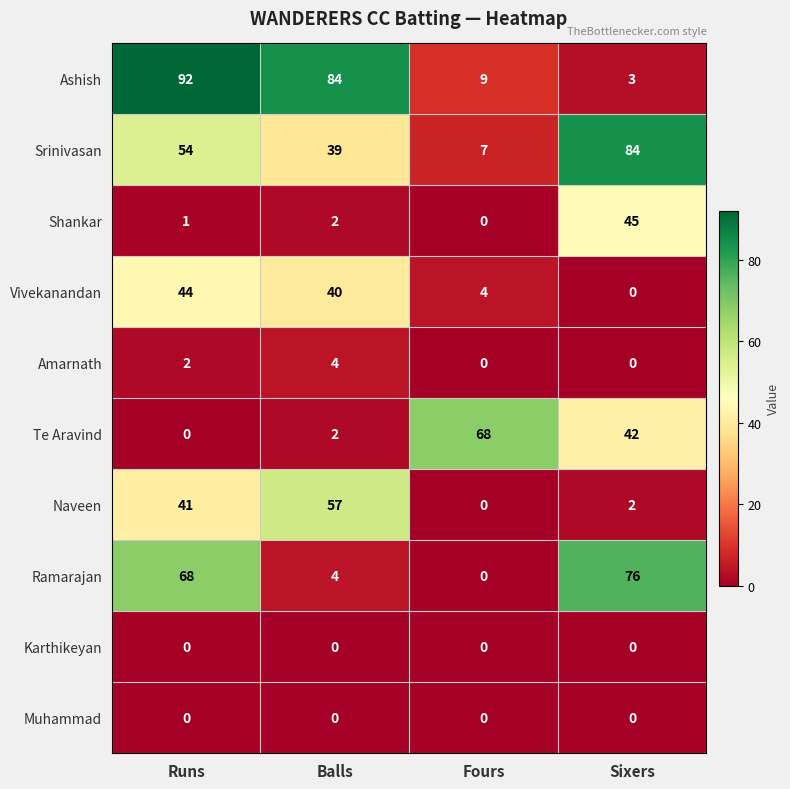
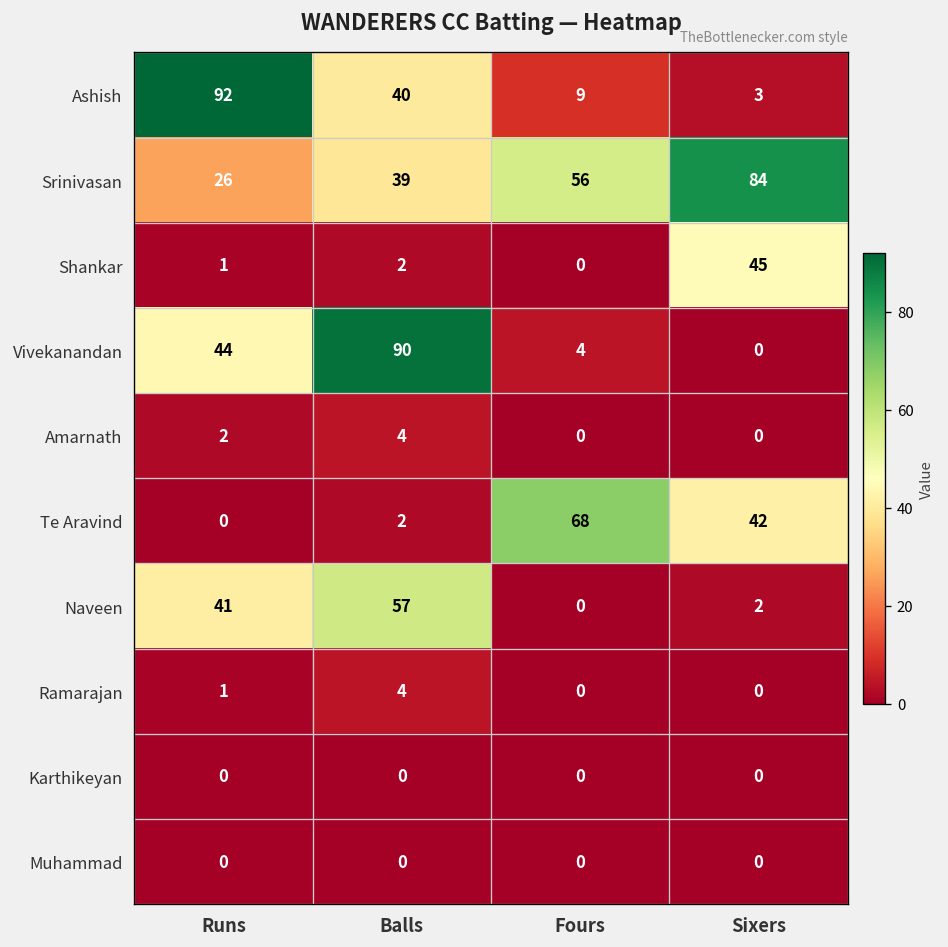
  {
    "Ashish": {
      "Runs": 92,
-     "Balls": 84,
+     "Balls": 40,
      "Fours": 9,
      "Sixers": 3
    },
    "Srinivasan": {
-     "Runs": 54,
+     "Runs": 26,
      "Balls": 39,
-     "Fours": 7,
+     "Fours": 56,
      "Sixers": 84
    },
    "Shankar": {
      "Runs": 1,
      "Balls": 2,
      "Fours": 0,
      "Sixers": 45
    },
    "Vivekanandan": {
      "Runs": 44,
-     "Balls": 40,
+     "Balls": 90,
      "Fours": 4,
      "Sixers": 0
    },
    "Amarnath": {
      "Runs": 2,
      "Balls": 4,
      "Fours": 0,
      "Sixers": 0
    },
    "Te Aravind": {
      "Runs": 0,
      "Balls": 2,
      "Fours": 68,
      "Sixers": 42
    },
    "Naveen": {
      "Runs": 41,
      "Balls": 57,
      "Fours": 0,
      "Sixers": 2
    },
    "Ramarajan": {
-     "Runs": 68,
+     "Runs": 1,
      "Balls": 4,
      "Fours": 0,
-     "Sixers": 76
+     "Sixers": 0
    },
    "Karthikeyan": {
      "Runs": 0,
      "Balls": 0,
      "Fours": 0,
      "Sixers": 0
    },
    "Muhammad": {
      "Runs": 0,
      "Balls": 0,
      "Fours": 0,
      "Sixers": 0
    }
  }
